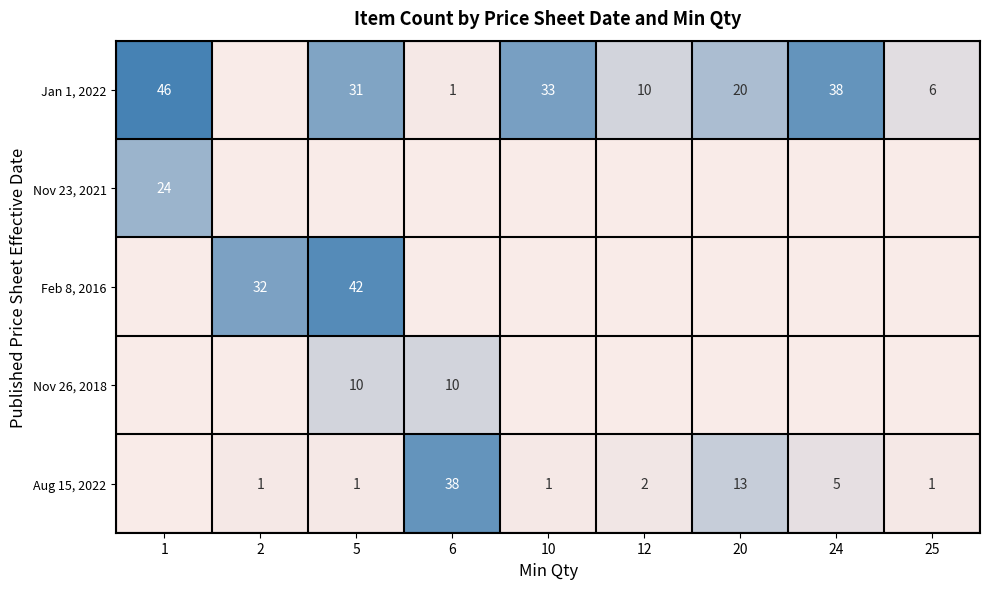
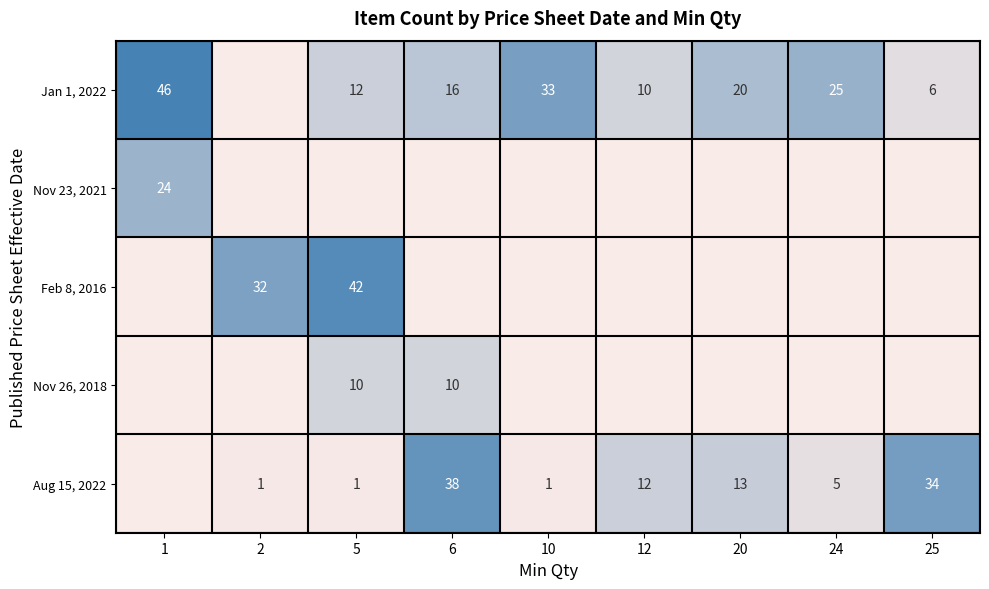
  {
    "Jan 1, 2022": {
      "1": 46,
-     "5": 31,
-     "6": 1,
+     "5": 12,
+     "6": 16,
      "10": 33,
      "12": 10,
      "20": 20,
-     "24": 38,
+     "24": 25,
      "25": 6
    },
    "Nov 23, 2021": {
      "1": 24
    },
    "Feb 8, 2016": {
      "2": 32,
      "5": 42
    },
    "Nov 26, 2018": {
      "5": 10,
      "6": 10
    },
    "Aug 15, 2022": {
      "2": 1,
      "5": 1,
      "6": 38,
      "10": 1,
-     "12": 2,
+     "12": 12,
      "20": 13,
      "24": 5,
-     "25": 1
+     "25": 34
    }
  }
